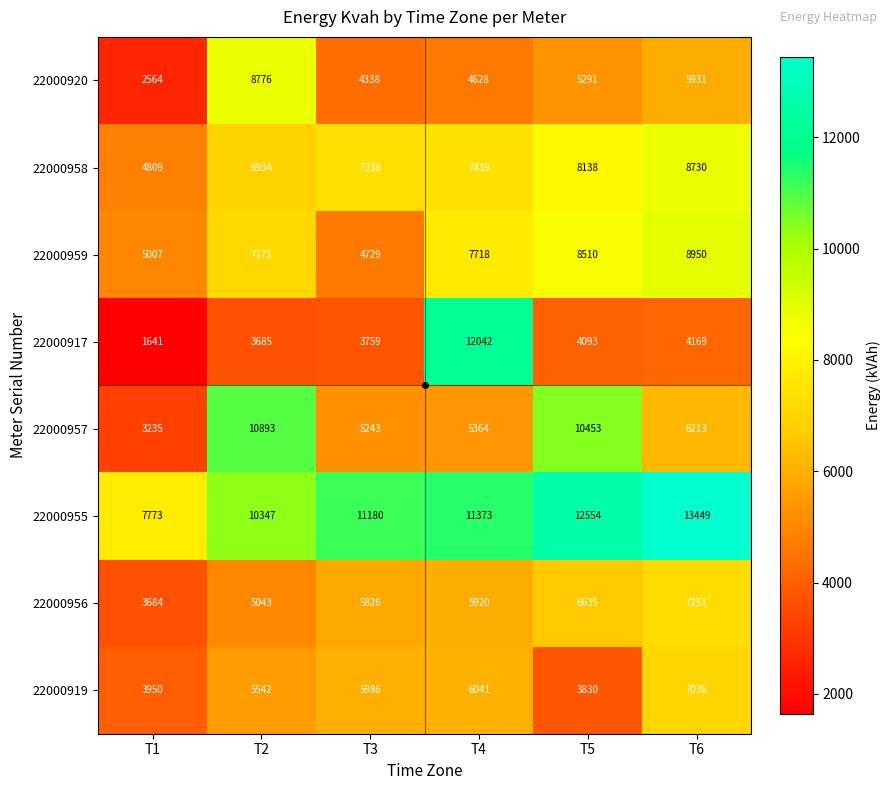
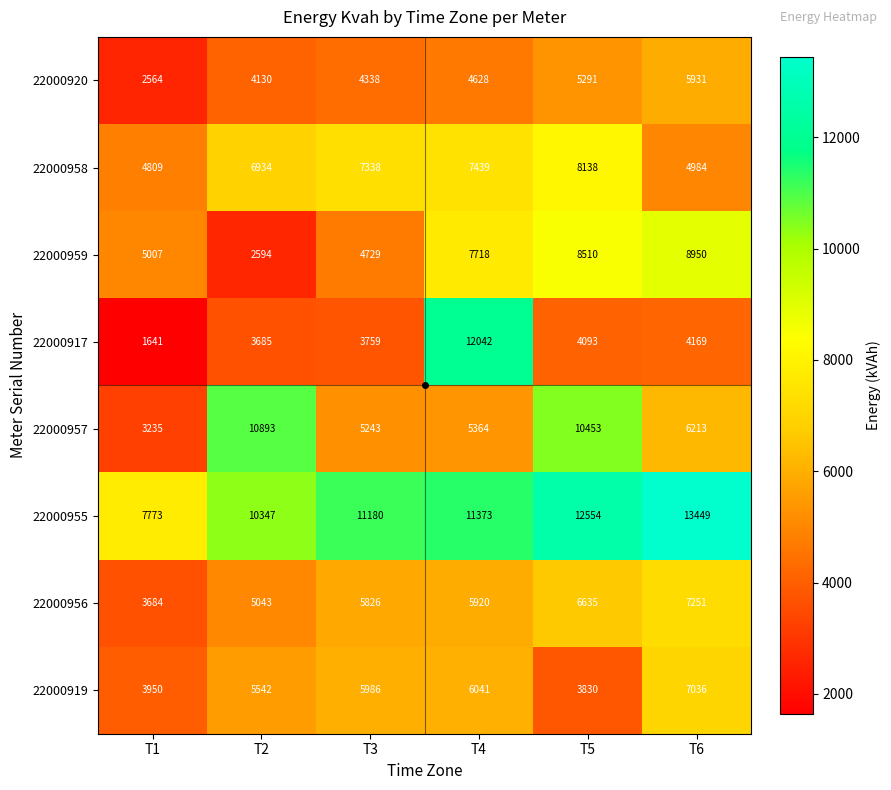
  {
    "22000920": {
      "T1": 2564,
-     "T2": 8776,
+     "T2": 4130,
      "T3": 4338,
      "T4": 4628,
      "T5": 5291,
      "T6": 5931
    },
    "22000958": {
      "T1": 4809,
      "T2": 6934,
      "T3": 7338,
      "T4": 7439,
      "T5": 8138,
-     "T6": 8730
+     "T6": 4984
    },
    "22000959": {
      "T1": 5007,
-     "T2": 7171,
+     "T2": 2594,
      "T3": 4729,
      "T4": 7718,
      "T5": 8510,
      "T6": 8950
    },
    "22000917": {
      "T1": 1641,
      "T2": 3685,
      "T3": 3759,
      "T4": 12042,
      "T5": 4093,
      "T6": 4169
    },
    "22000957": {
      "T1": 3235,
      "T2": 10893,
      "T3": 5243,
      "T4": 5364,
      "T5": 10453,
      "T6": 6213
    },
    "22000955": {
      "T1": 7773,
      "T2": 10347,
      "T3": 11180,
      "T4": 11373,
      "T5": 12554,
      "T6": 13449
    },
    "22000956": {
      "T1": 3684,
      "T2": 5043,
      "T3": 5826,
      "T4": 5920,
      "T5": 6635,
      "T6": 7251
    },
    "22000919": {
      "T1": 3950,
      "T2": 5542,
      "T3": 5986,
      "T4": 6041,
      "T5": 3830,
      "T6": 7036
    }
  }
